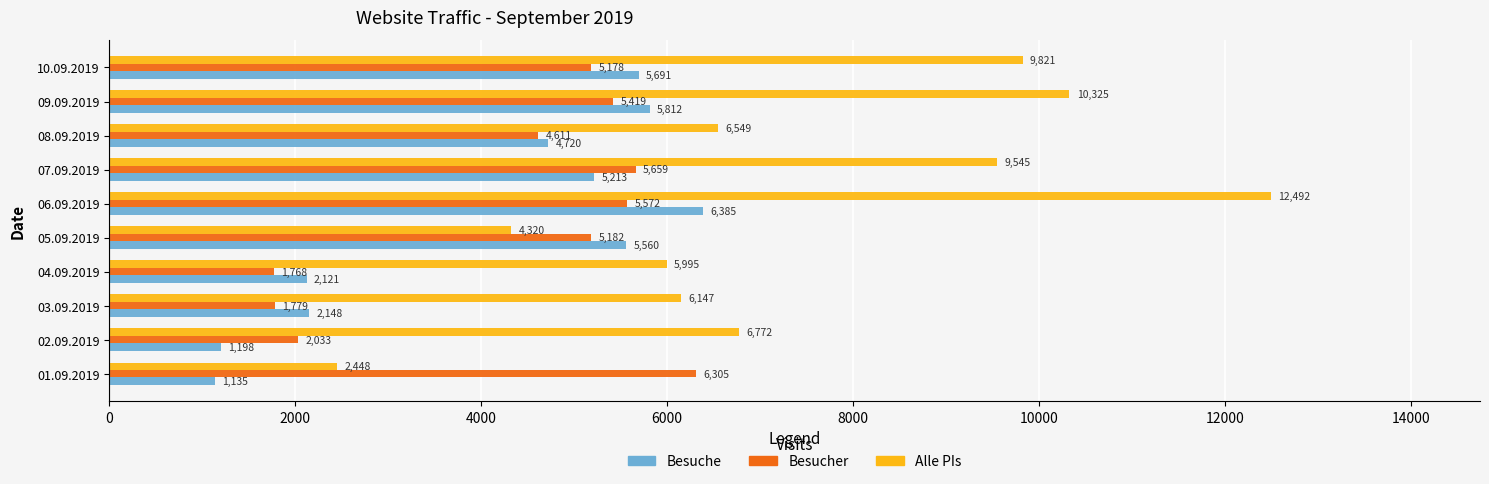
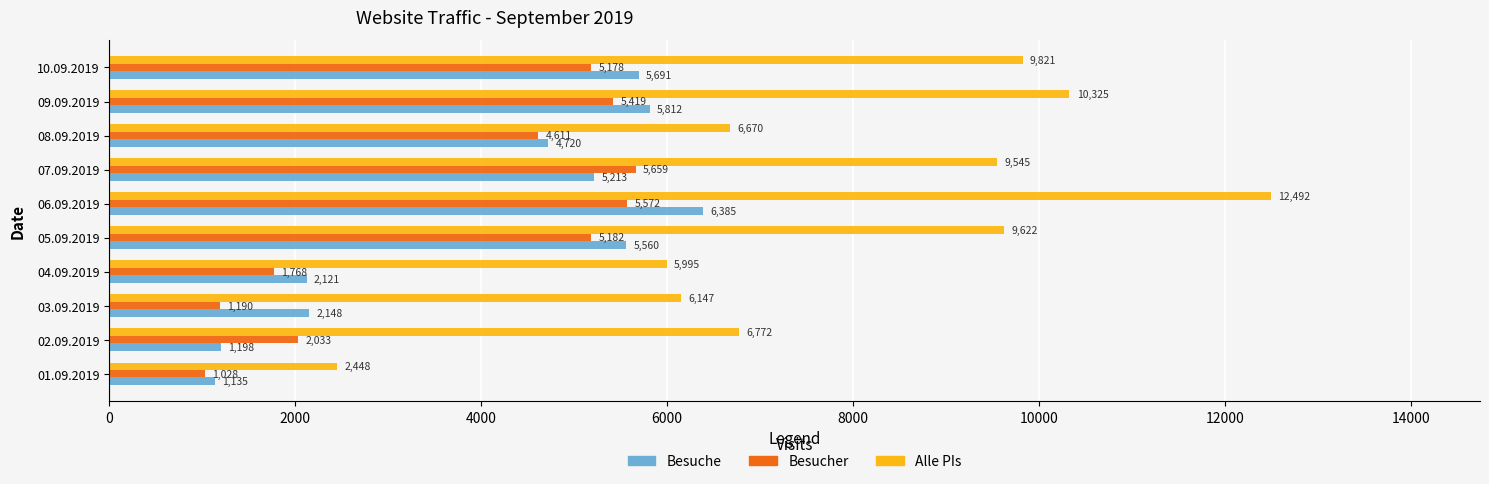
  {
    "Besuche": {
      "10.09.2019": "5,691",
      "09.09.2019": "5,812",
      "07.09.2019": "5,213",
      "06.09.2019": "6,385",
      "05.09.2019": "5,560",
      "04.09.2019": "2,121",
      "03.09.2019": "2,148",
      "02.09.2019": "1,198",
      "01.09.2019": "1,135"
    },
    "Besucher": {
      "10.09.2019": "5,178",
      "09.09.2019": "5,419",
      "07.09.2019": "5,659",
      "06.09.2019": "5,572",
      "05.09.2019": "5,182",
      "04.09.2019": "1,768",
-     "03.09.2019": "1,779",
+     "03.09.2019": "1,190",
      "02.09.2019": "2,033",
-     "01.09.2019": "6,305"
+     "01.09.2019": "1,028"
    },
    "Alle PIs": {
      "10.09.2019": "9,821",
      "09.09.2019": "10,325",
-     "08.09.2019": "6,549",
+     "08.09.2019": "6,670",
      "07.09.2019": "9,545",
      "06.09.2019": "12,492",
-     "05.09.2019": "4,320",
+     "05.09.2019": "9,622",
      "04.09.2019": "5,995",
      "03.09.2019": "6,147",
      "02.09.2019": "6,772",
      "01.09.2019": "2,448"
    }
  }
